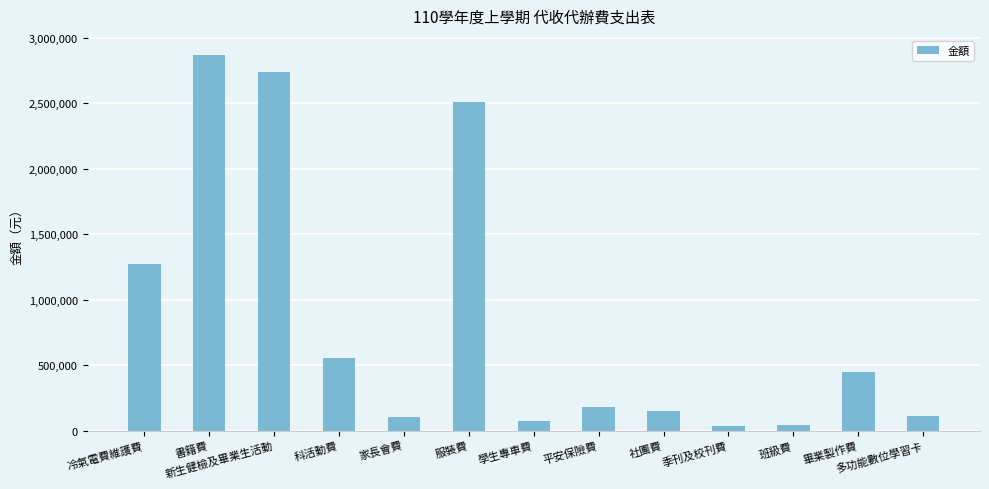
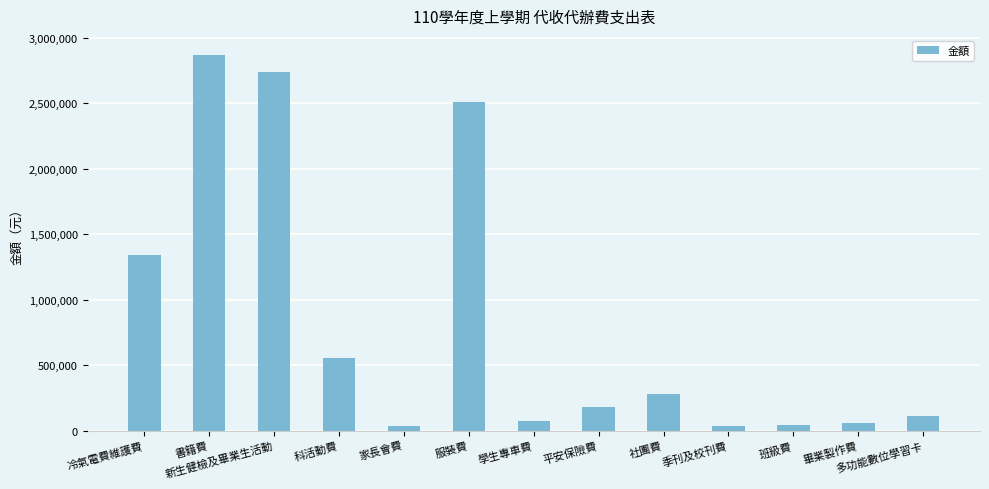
  {
-   "冷氣電費維護費": "1,270,000",
+   "冷氣電費維護費": "1,340,000",
    "書籍費": "2,870,000",
    "新生健檢及畢業生活動": "2,740,000",
    "科活動費": "550,000",
-   "家長會費": "100,000",
+   "家長會費": "40,000",
    "服裝費": "2,510,000",
    "學生專車費": "70,000",
    "平安保險費": "180,000",
-   "社團費": "150,000",
+   "社團費": "280,000",
    "季刊及校刊費": "30,000",
    "班級費": "40,000",
-   "畢業製作費": "450,000",
+   "畢業製作費": "60,000",
    "多功能數位學習卡": "110,000"
  }
